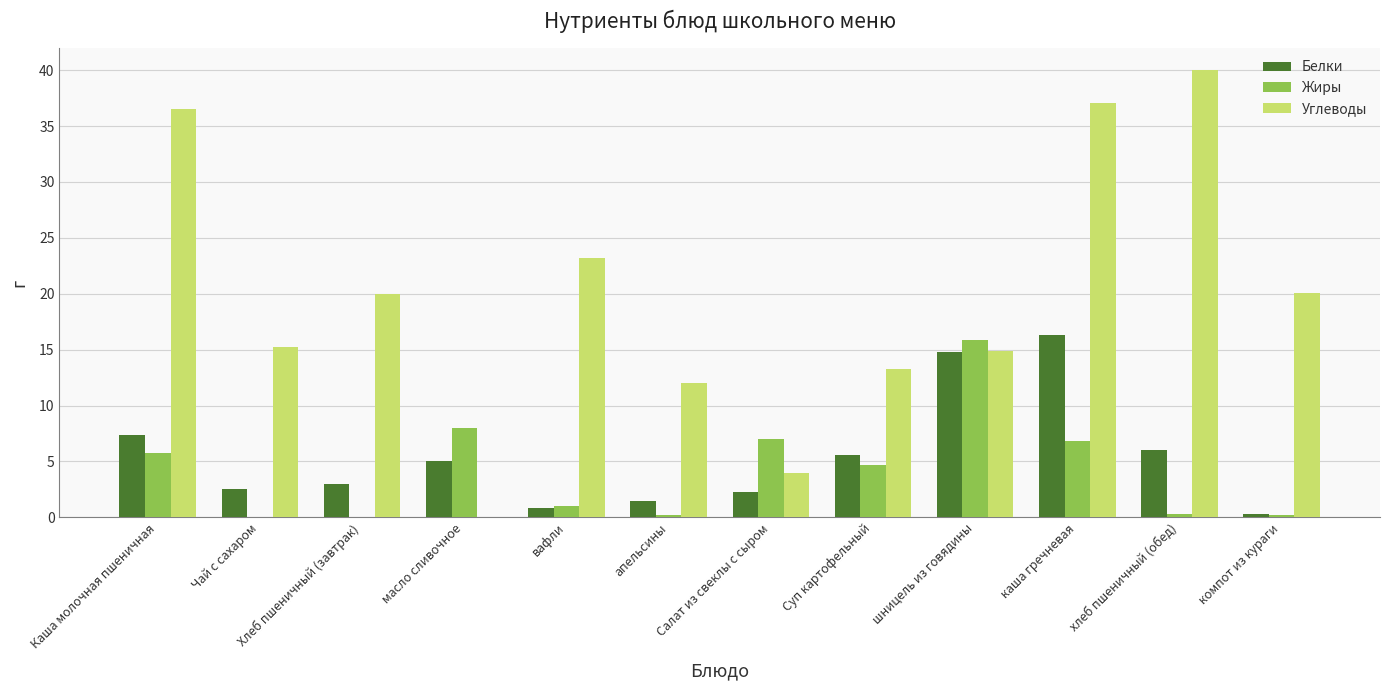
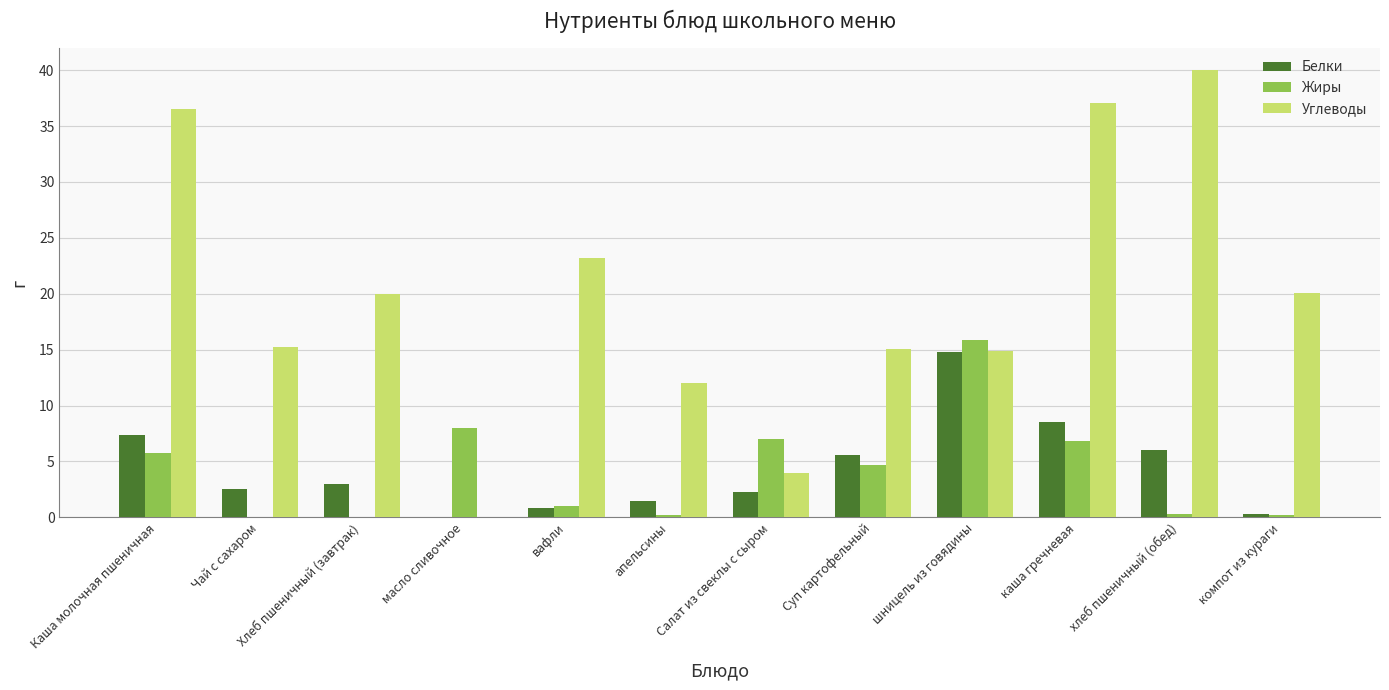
  {
    "Белки": {
      "Каша молочная пшеничная": 7.4,
      "Чай с сахаром": 2.5,
      "Хлеб пшеничный (завтрак)": 3.0,
-     "масло сливочное": 5,
+     "масло сливочное": 0,
      "вафли": 0.8,
      "апельсины": 1.5,
      "Салат из свеклы с сыром": 2.2,
      "Суп картофельный": 5.6,
      "шницель из говядины": 14.8,
-     "каша гречневая": 16.3,
+     "каша гречневая": 8.6,
      "хлеб пшеничный (обед)": 6.0,
      "компот из кураги": 0.3
    },
    "Жиры": {
      "Каша молочная пшеничная": 5.8,
      "Чай с сахаром": 0.0,
      "Хлеб пшеничный (завтрак)": 0.0,
      "масло сливочное": 8.0,
      "вафли": 1.0,
      "Салат из свеклы с сыром": 7.0,
      "Суп картофельный": 4.7,
      "шницель из говядины": 15.9,
      "каша гречневая": 6.8,
      "хлеб пшеничный (обед)": 0.3
    },
    "Углеводы": {
      "Каша молочная пшеничная": 36.5,
      "Чай с сахаром": 15.2,
      "Хлеб пшеничный (завтрак)": 20.0,
      "масло сливочное": 0.0,
      "вафли": 23.2,
      "апельсины": 12.0,
      "Салат из свеклы с сыром": 4.0,
-     "Суп картофельный": 13.3,
+     "Суп картофельный": 15.1,
      "шницель из говядины": 14.9,
      "каша гречневая": 37.1,
      "хлеб пшеничный (обед)": 40.0,
      "компот из кураги": 20.1
    }
  }
